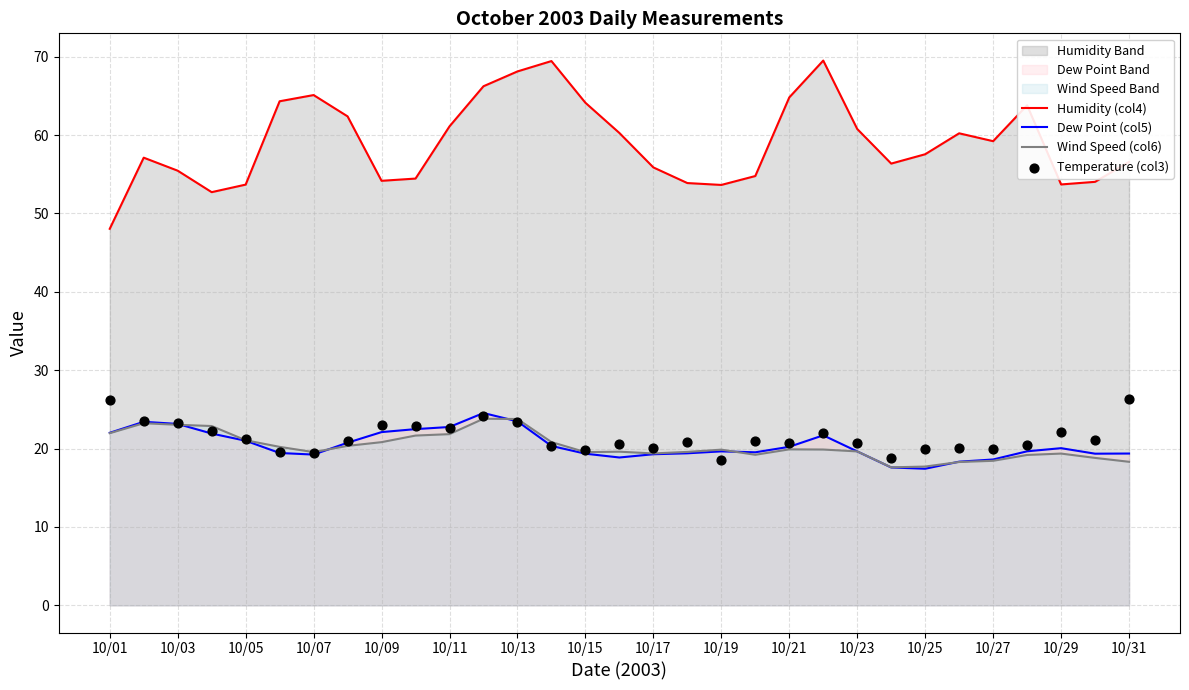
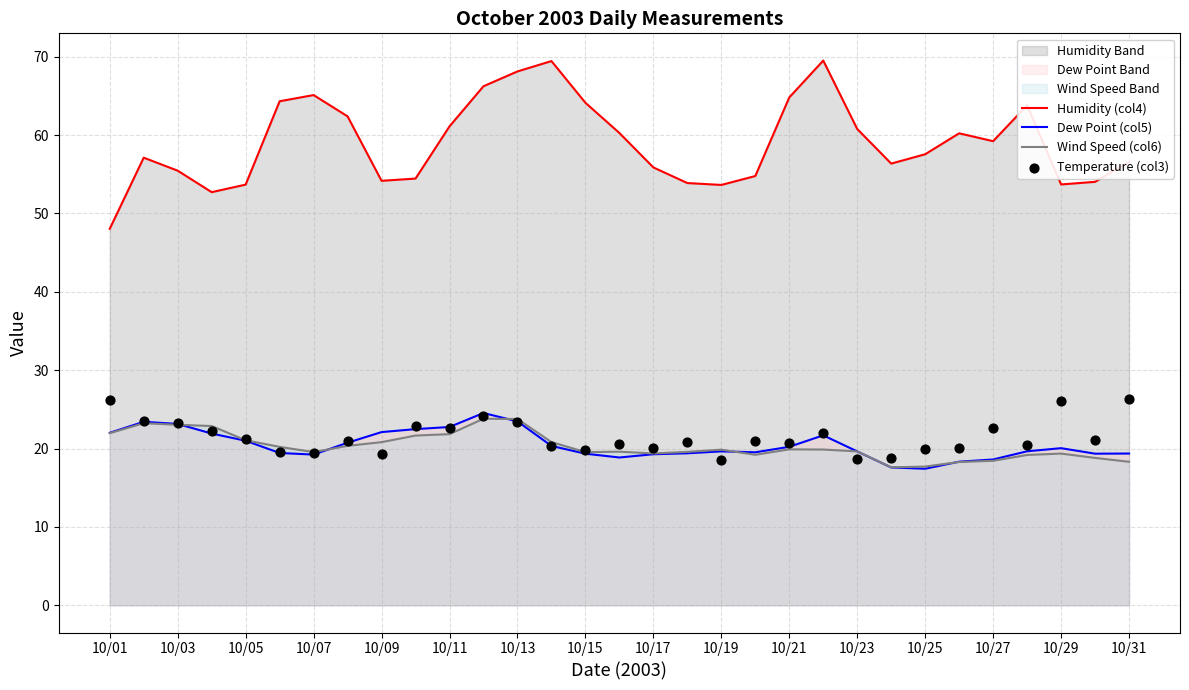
  {
    "Temperature (col3)": {
-     "10/09": 23,
-     "10/23": 21,
-     "10/27": 20,
-     "10/29": 22
+     "10/09": 19,
+     "10/23": 19,
+     "10/27": 23,
+     "10/29": 26
    }
  }
